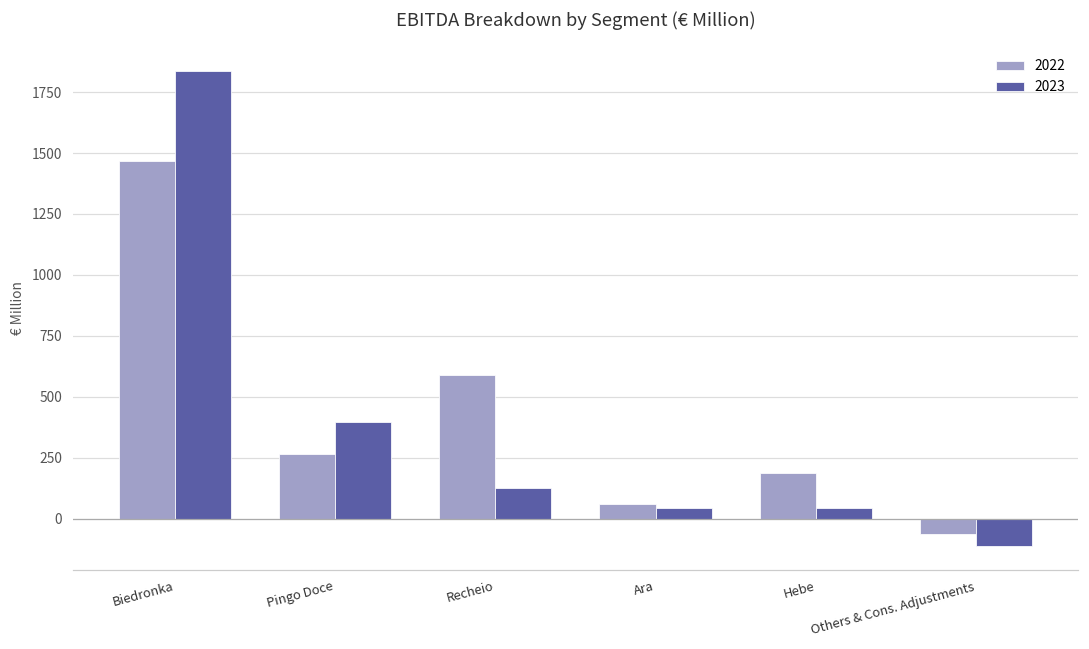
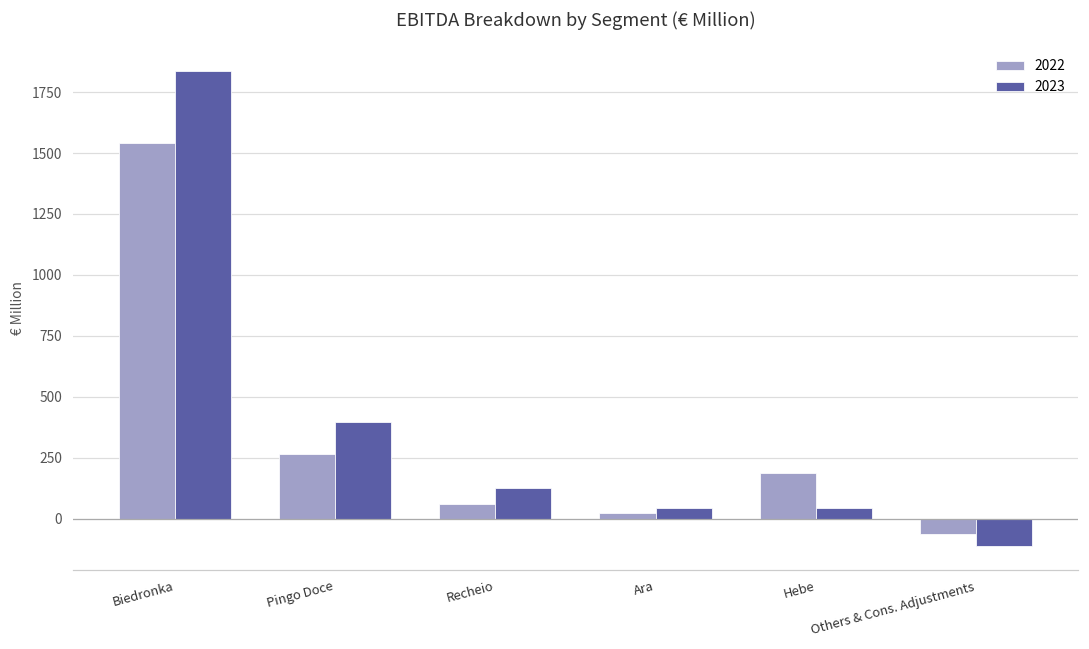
  {
    "2022": {
-     "Biedronka": 1470,
+     "Biedronka": 1540,
      "Pingo Doce": 270,
-     "Recheio": 590,
-     "Ara": 60,
+     "Recheio": 60,
+     "Ara": 20,
      "Hebe": 190,
      "Others & Cons. Adjustments": -60
    },
    "2023": {
      "Biedronka": 1840,
      "Pingo Doce": 400,
      "Recheio": 130,
      "Ara": 50,
      "Hebe": 40,
      "Others & Cons. Adjustments": -110
    }
  }
